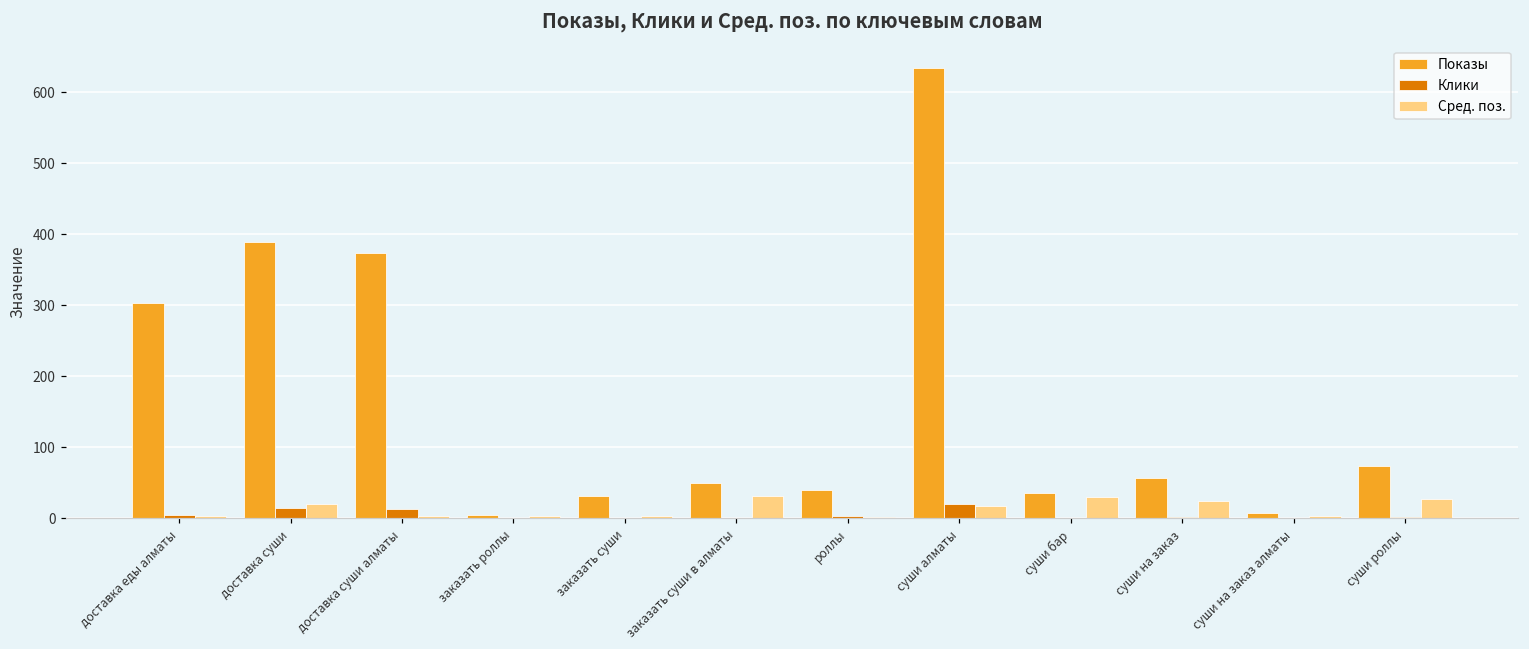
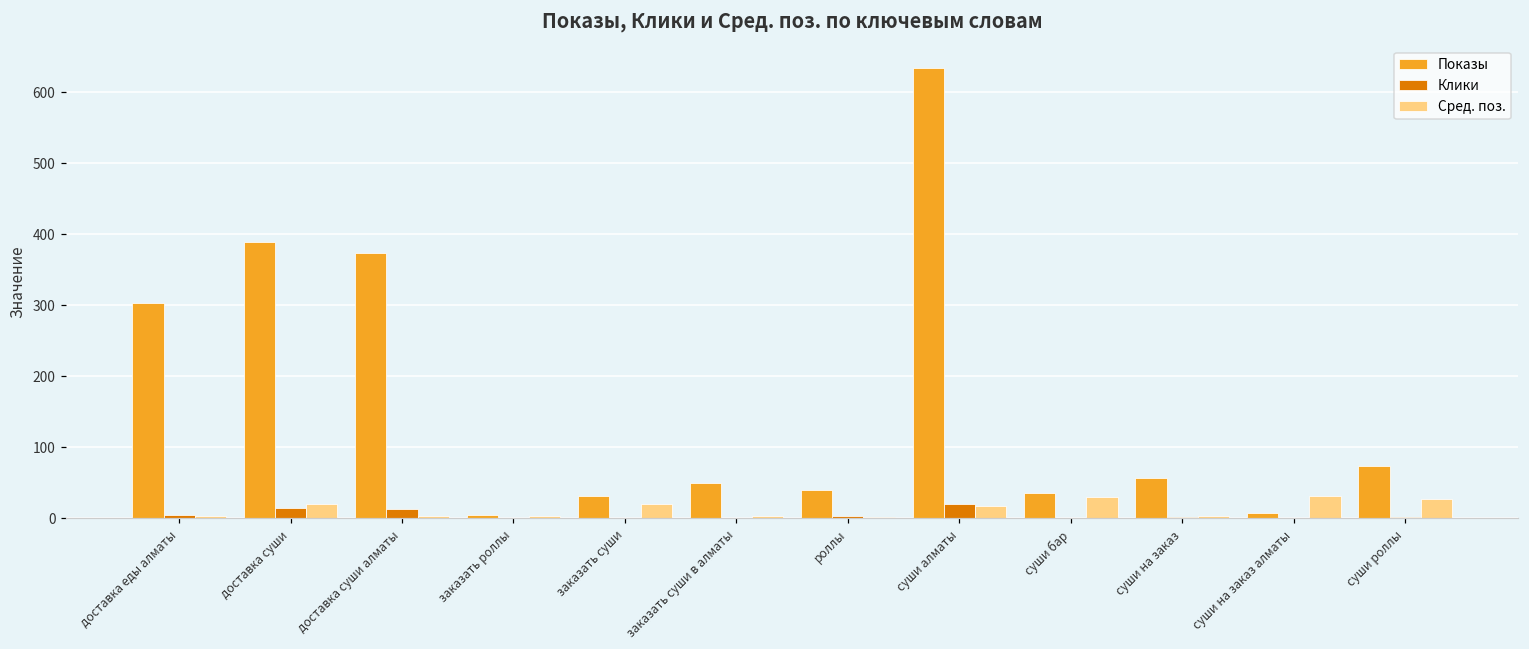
  {
    "Сред. поз.": {
      "доставка суши": 20,
-     "заказать суши": 0,
-     "заказать суши в алматы": 30,
+     "заказать суши": 20,
+     "заказать суши в алматы": 0,
      "суши алматы": 20,
      "суши бар": 30,
-     "суши на заказ": 20,
-     "суши на заказ алматы": 0,
+     "суши на заказ": 0,
+     "суши на заказ алматы": 30,
      "суши роллы": 30
    }
  }
